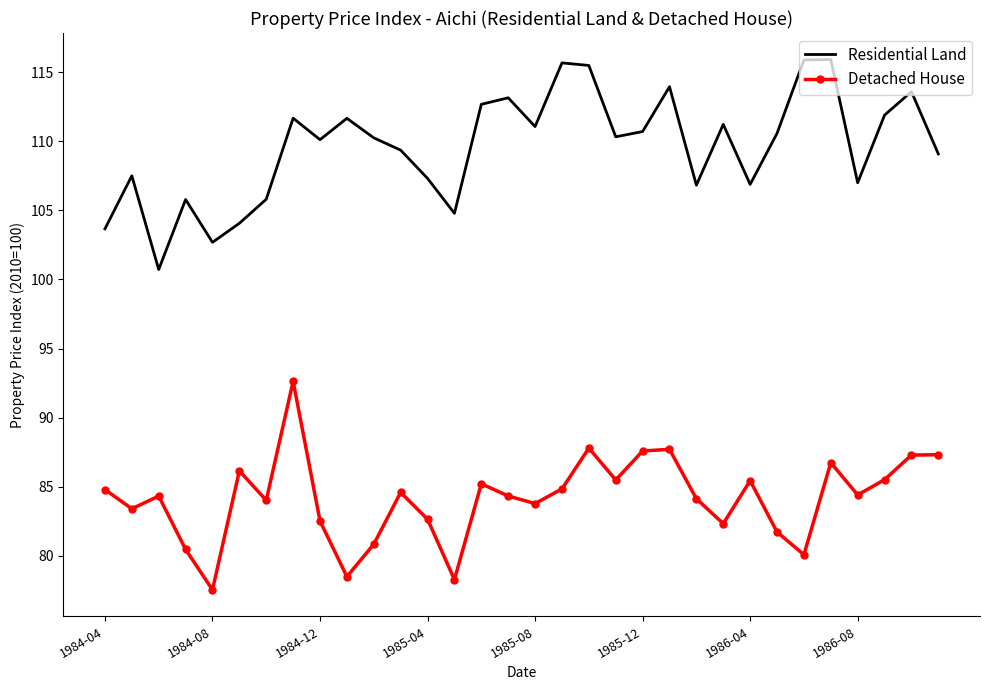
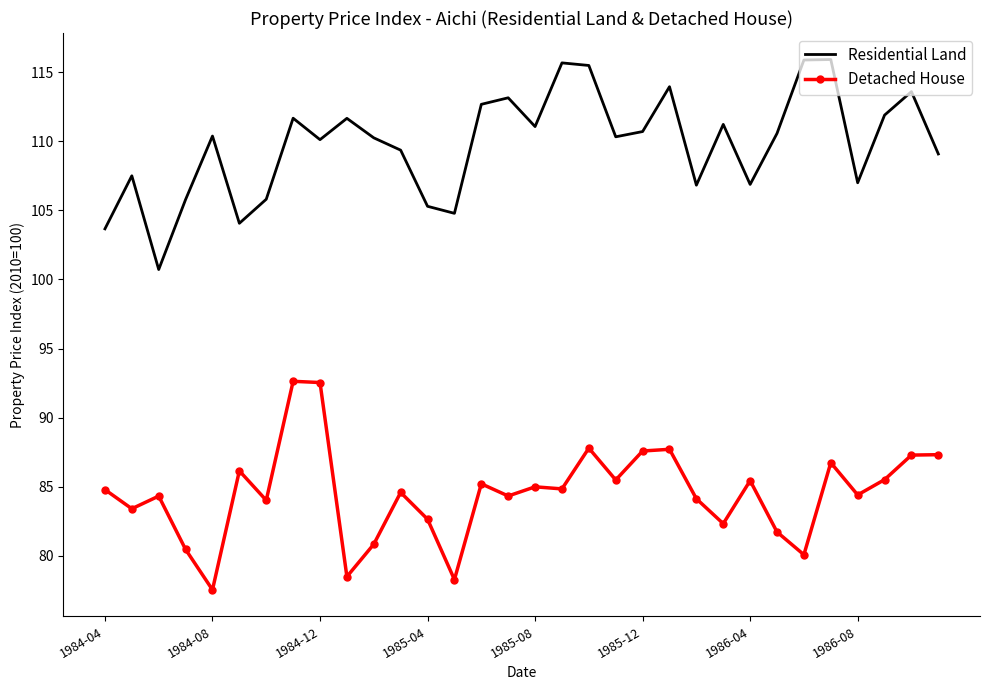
  {
    "Residential Land": {
      "1984-04": 103.7,
-     "1984-08": 102.7,
+     "1984-08": 110.4,
      "1984-12": 110.1,
-     "1985-04": 107.3,
+     "1985-04": 105.3,
      "1985-08": 111.1,
      "1985-12": 110.7,
      "1986-04": 106.9,
      "1986-08": 107.0
    },
    "Detached House": {
      "1984-04": 84.8,
      "1984-08": 77.5,
-     "1984-12": 82.5,
+     "1984-12": 92.5,
      "1985-04": 82.6,
-     "1985-08": 83.8,
+     "1985-08": 85.0,
      "1985-12": 87.6,
      "1986-04": 85.4,
      "1986-08": 84.4
    }
  }
